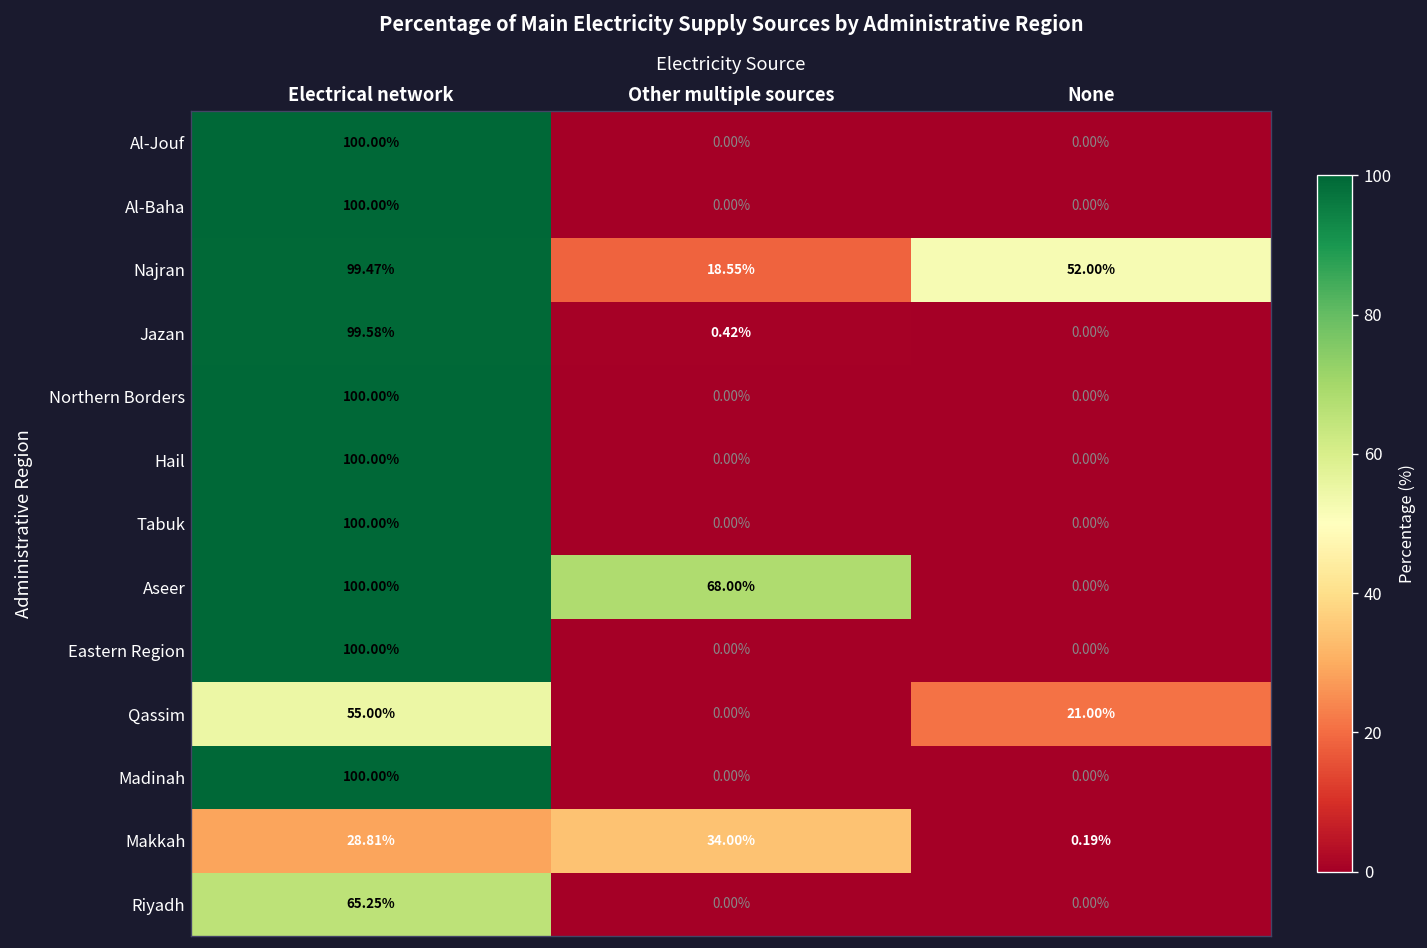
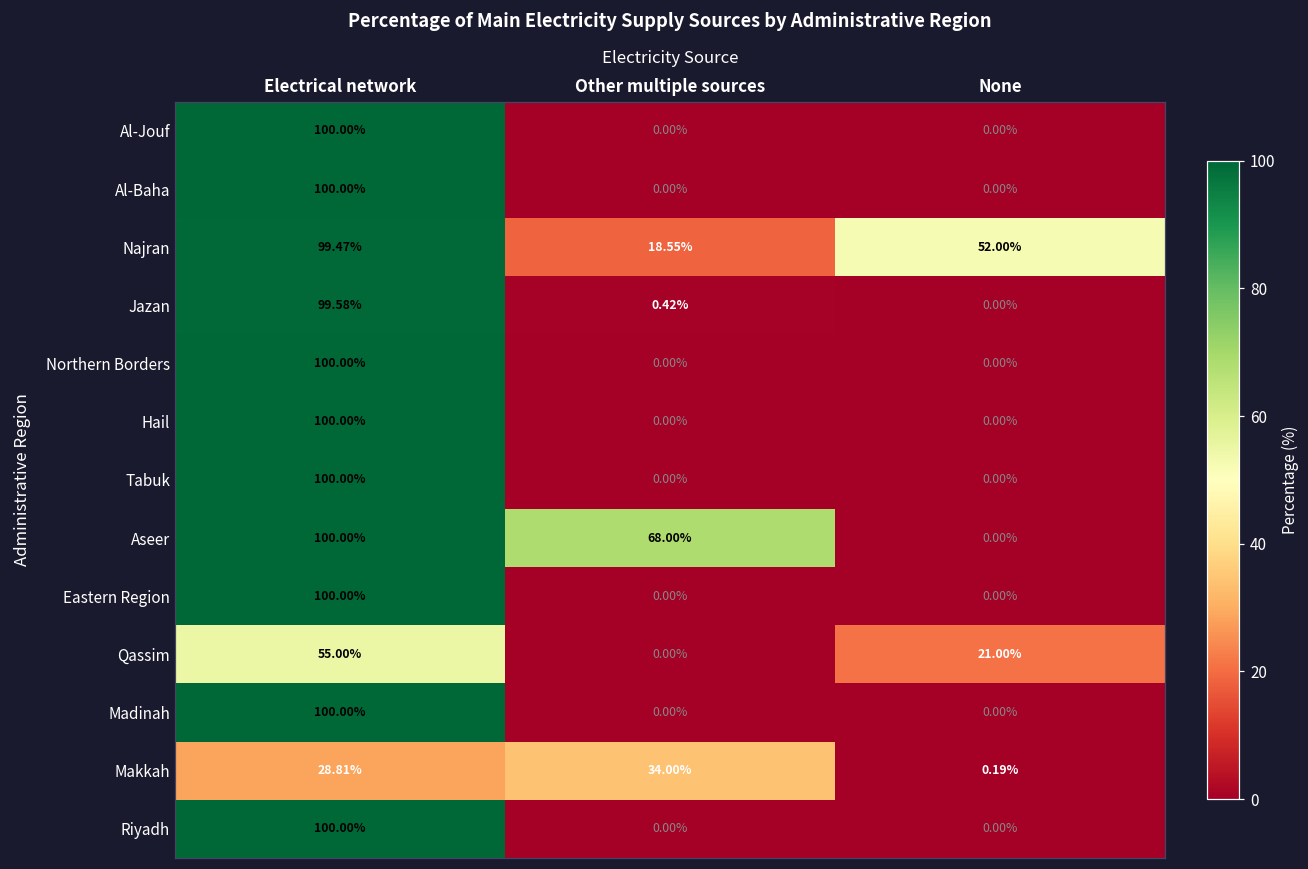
  {
    "Al-Jouf": {
      "Electrical network": "100.00%",
      "Other multiple sources": "0.00%",
      "None": "0.00%"
    },
    "Al-Baha": {
      "Electrical network": "100.00%",
      "Other multiple sources": "0.00%",
      "None": "0.00%"
    },
    "Najran": {
      "Electrical network": "99.47%",
      "Other multiple sources": "18.55%",
      "None": "52.00%"
    },
    "Jazan": {
      "Electrical network": "99.58%",
      "Other multiple sources": "0.42%",
      "None": "0.00%"
    },
    "Northern Borders": {
      "Electrical network": "100.00%",
      "Other multiple sources": "0.00%",
      "None": "0.00%"
    },
    "Hail": {
      "Electrical network": "100.00%",
      "Other multiple sources": "0.00%",
      "None": "0.00%"
    },
    "Tabuk": {
      "Electrical network": "100.00%",
      "Other multiple sources": "0.00%",
      "None": "0.00%"
    },
    "Aseer": {
      "Electrical network": "100.00%",
      "Other multiple sources": "68.00%",
      "None": "0.00%"
    },
    "Eastern Region": {
      "Electrical network": "100.00%",
      "Other multiple sources": "0.00%",
      "None": "0.00%"
    },
    "Qassim": {
      "Electrical network": "55.00%",
      "Other multiple sources": "0.00%",
      "None": "21.00%"
    },
    "Madinah": {
      "Electrical network": "100.00%",
      "Other multiple sources": "0.00%",
      "None": "0.00%"
    },
    "Makkah": {
      "Electrical network": "28.81%",
      "Other multiple sources": "34.00%",
      "None": "0.19%"
    },
    "Riyadh": {
-     "Electrical network": "65.25%",
+     "Electrical network": "100.00%",
      "Other multiple sources": "0.00%",
      "None": "0.00%"
    }
  }
